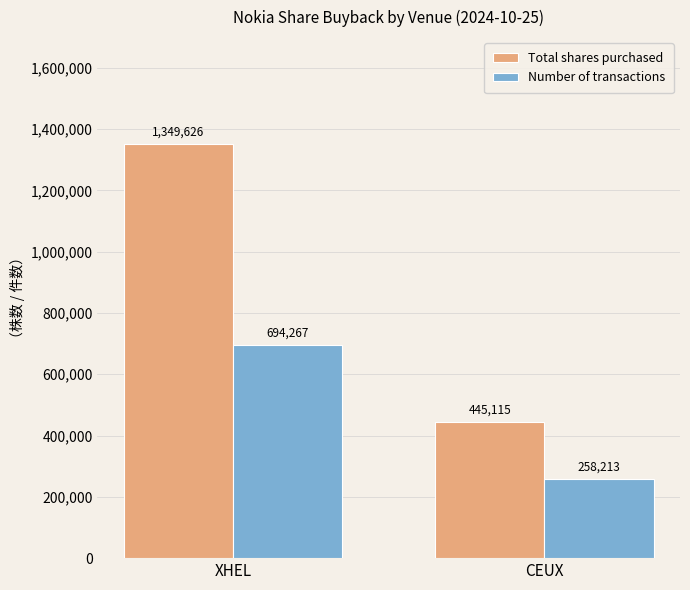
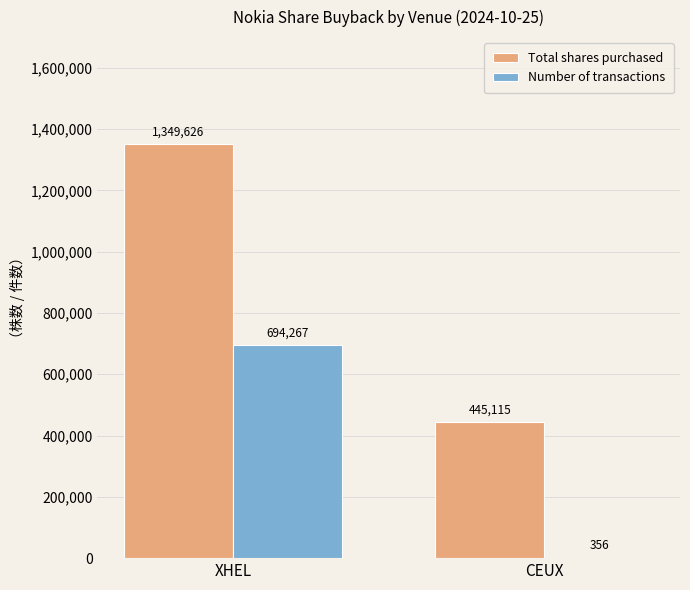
  {
    "Total shares purchased": {
      "XHEL": "1,349,626",
      "CEUX": "445,115"
    },
    "Number of transactions": {
      "XHEL": "694,267",
-     "CEUX": "258,213"
+     "CEUX": "356"
    }
  }
